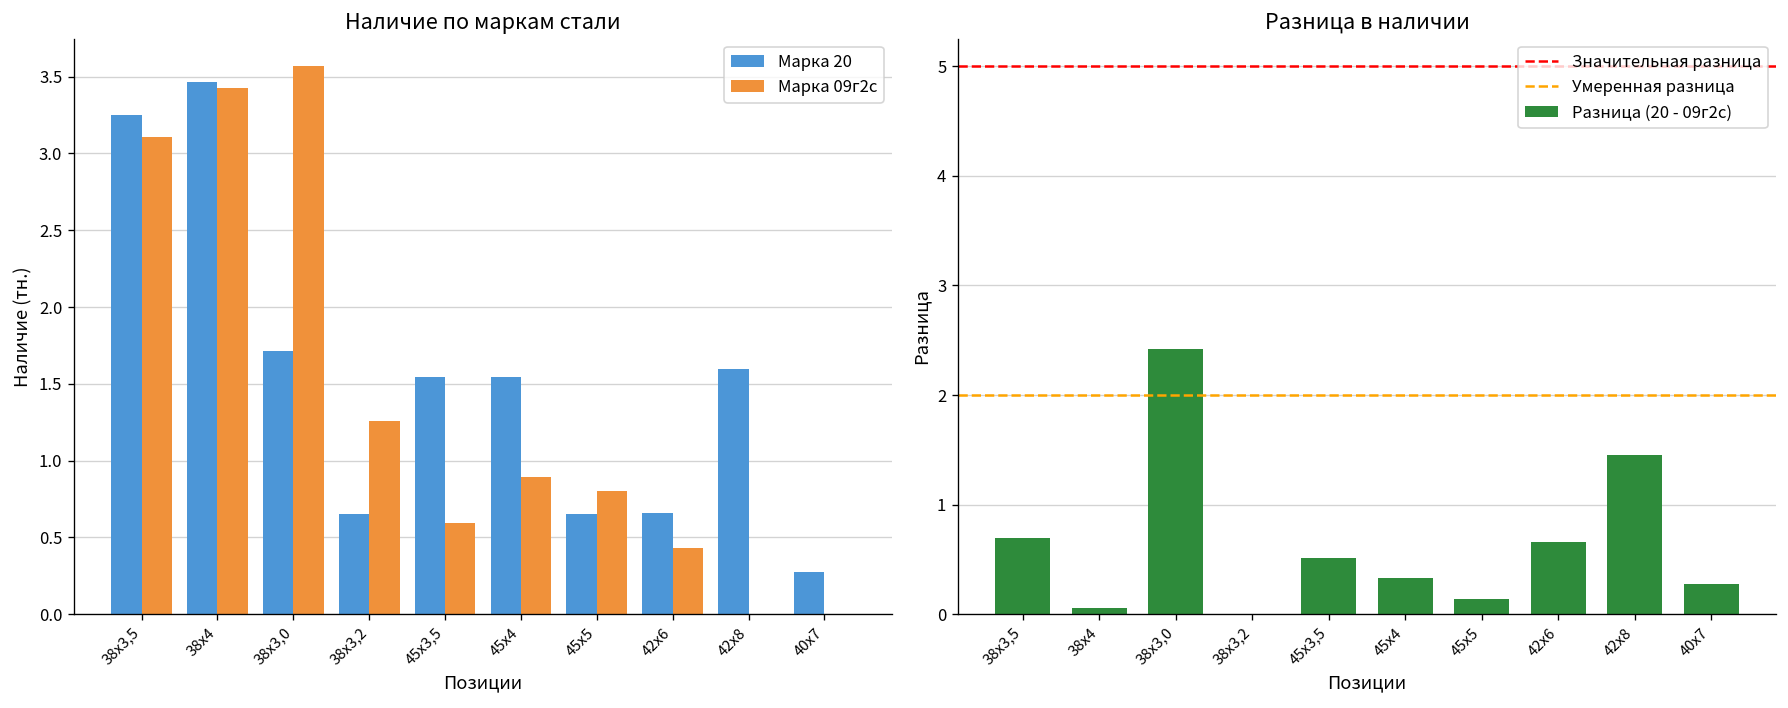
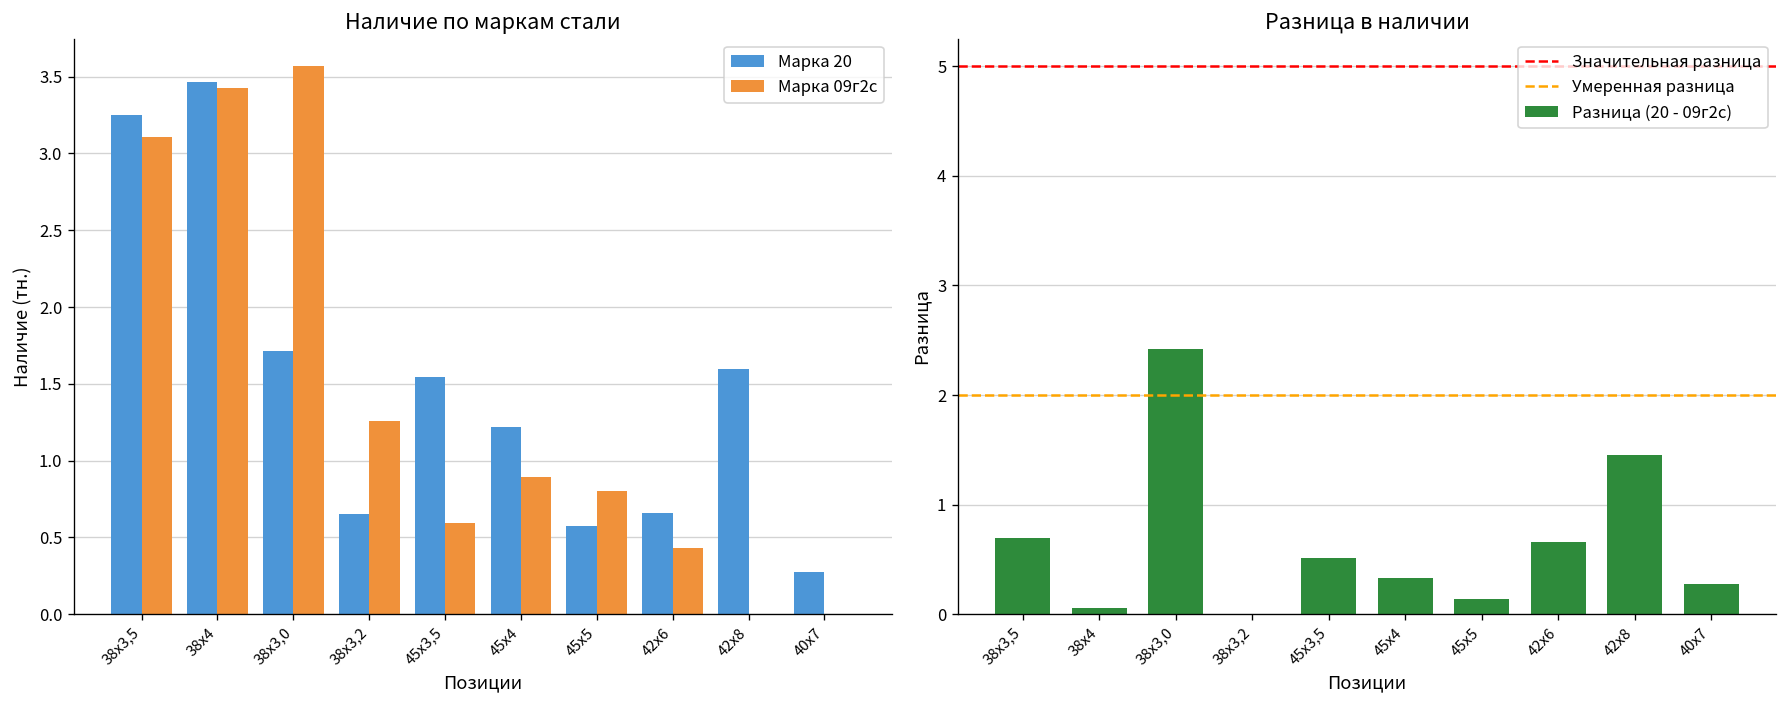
  {
    "Наличие по маркам стали": {
      "Марка 20": {
        "38х3,5": 3.25,
        "38х4": 3.47,
        "38х3,0": 1.72,
        "38х3,2": 0.65,
        "45х3,5": 1.55,
-       "45х4": 1.55,
-       "45х5": 0.65,
+       "45х4": 1.22,
+       "45х5": 0.57,
        "42х6": 0.66,
        "42х8": 1.60,
        "40х7": 0.28
      },
      "Марка 09г2с": {
        "38х3,5": 3.11,
        "38х4": 3.43,
        "38х3,0": 3.57,
        "38х3,2": 1.26,
        "45х3,5": 0.59,
        "45х4": 0.89,
        "45х5": 0.80,
        "42х6": 0.43,
        "42х8": 0.00,
        "40х7": 0.00
      }
    },
    "Разница в наличии": {
      "38х3,5": 0.7,
      "38х4": 0.1,
      "38х3,0": 2.4,
      "38х3,2": 0.0,
      "45х3,5": 0.5,
      "45х4": 0.3,
      "45х5": 0.1,
      "42х6": 0.7,
      "42х8": 1.5,
      "40х7": 0.3
    }
  }
